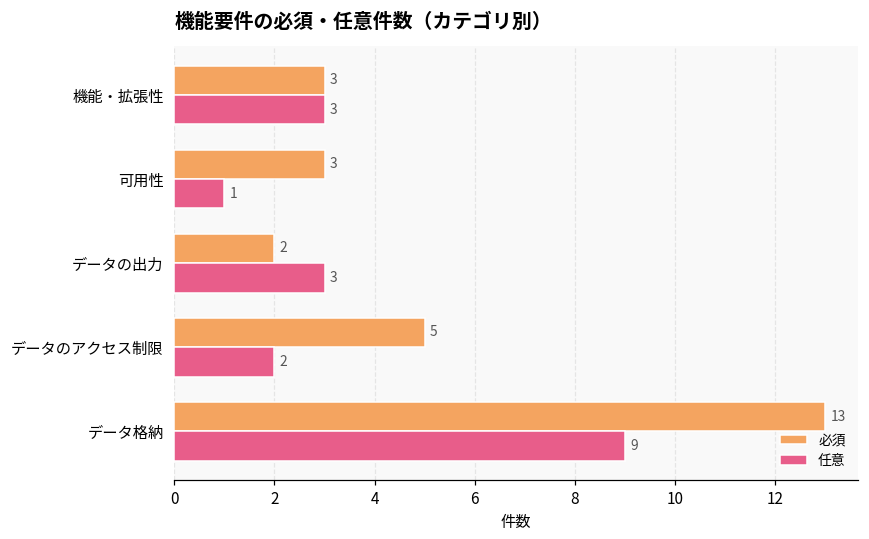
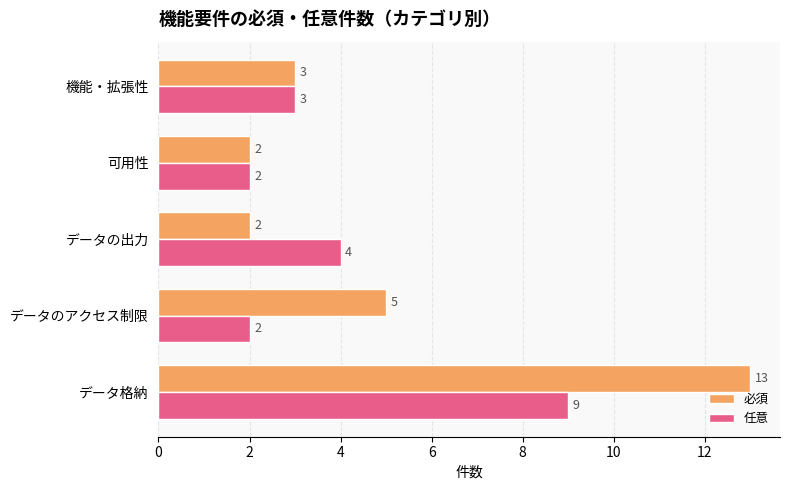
  {
    "必須": {
      "機能・拡張性": 3,
-     "可用性": 3,
+     "可用性": 2,
      "データの出力": 2,
      "データのアクセス制限": 5,
      "データ格納": 13
    },
    "任意": {
      "機能・拡張性": 3,
-     "可用性": 1,
-     "データの出力": 3,
+     "可用性": 2,
+     "データの出力": 4,
      "データのアクセス制限": 2,
      "データ格納": 9
    }
  }
